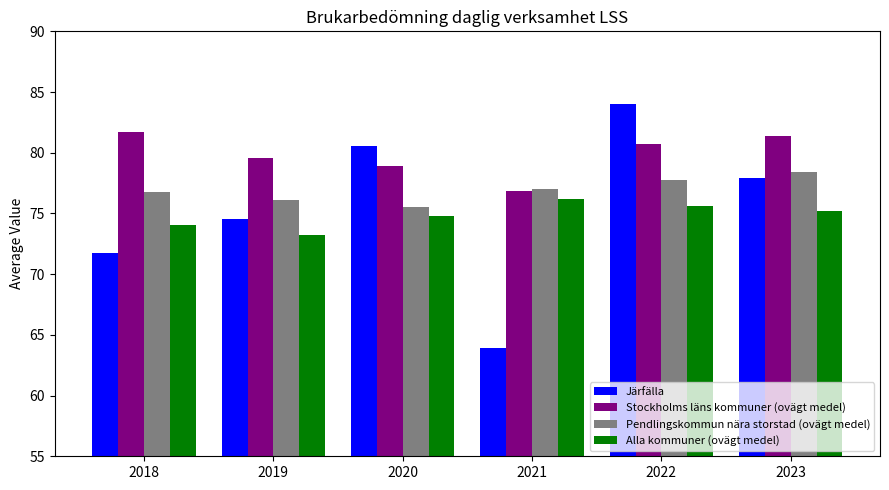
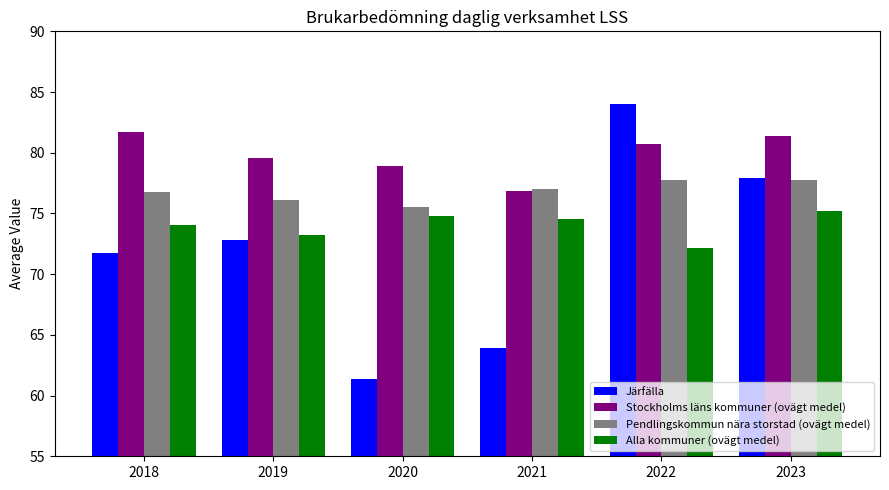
  {
    "Järfälla": {
      "2018": 71.8,
-     "2019": 74.5,
-     "2020": 80.6,
+     "2019": 72.8,
+     "2020": 61.3,
      "2021": 63.9,
      "2022": 84.0,
      "2023": 77.9
    },
    "Stockholms läns kommuner (ovägt medel)": {
      "2018": 81.7,
      "2019": 79.6,
      "2020": 78.9,
      "2021": 76.8,
      "2022": 80.7,
      "2023": 81.3
    },
    "Pendlingskommun nära storstad (ovägt medel)": {
      "2018": 76.8,
      "2019": 76.1,
      "2020": 75.5,
      "2021": 77.0,
      "2022": 77.8,
-     "2023": 78.4
+     "2023": 77.7
    },
    "Alla kommuner (ovägt medel)": {
      "2018": 74.1,
      "2019": 73.2,
      "2020": 74.8,
-     "2021": 76.2,
-     "2022": 75.6,
+     "2021": 74.6,
+     "2022": 72.2,
      "2023": 75.2
    }
  }
